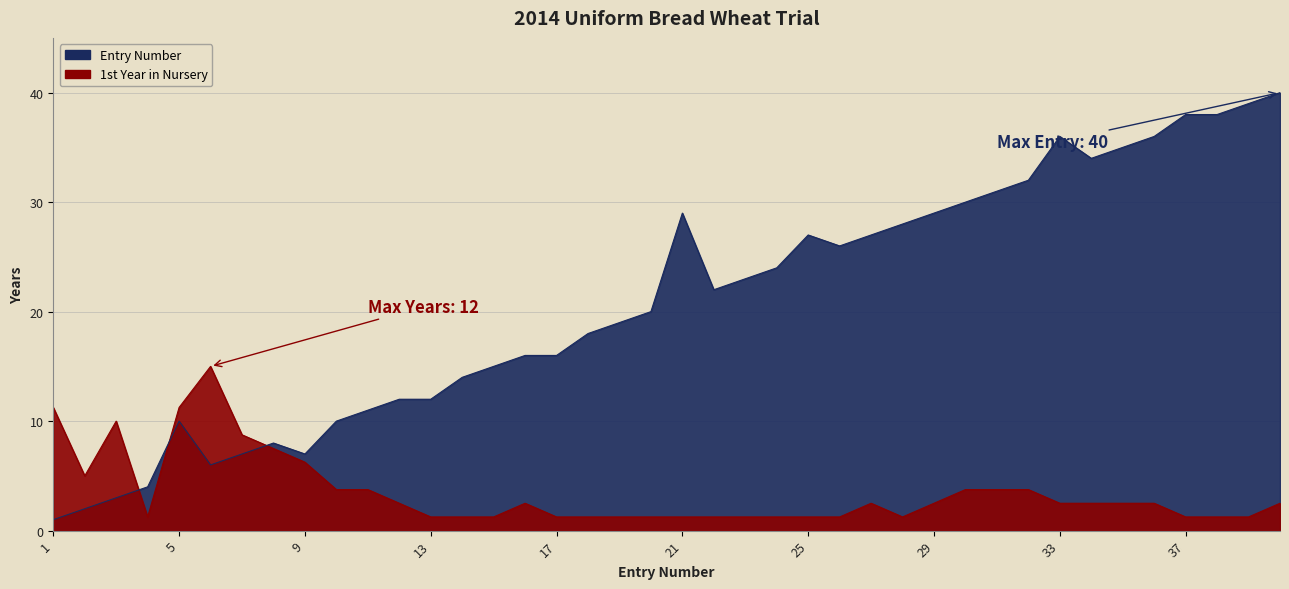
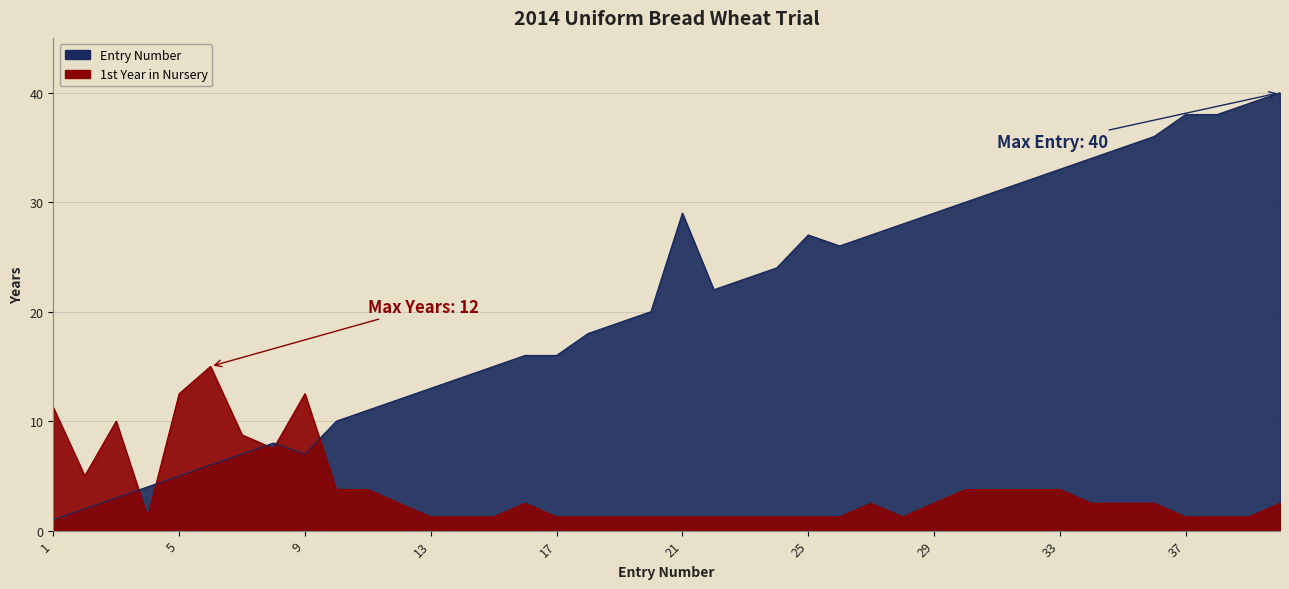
  {
    "Entry Number": {
      "1": 1,
-     "5": 10,
+     "5": 5,
      "9": 7,
-     "13": 12,
+     "13": 13,
      "17": 16,
      "21": 29,
      "25": 27,
      "29": 29,
-     "33": 36
+     "33": 33
    },
    "1st Year in Nursery": {
      "1": 11.3,
-     "5": 11.3,
-     "9": 6.3,
+     "5": 12.5,
+     "9": 12.5,
      "13": 1.3,
      "17": 1.3,
      "21": 1.3,
      "25": 1.3,
      "29": 2.5,
-     "33": 2.5,
+     "33": 3.8,
      "37": 1.3
    }
  }
